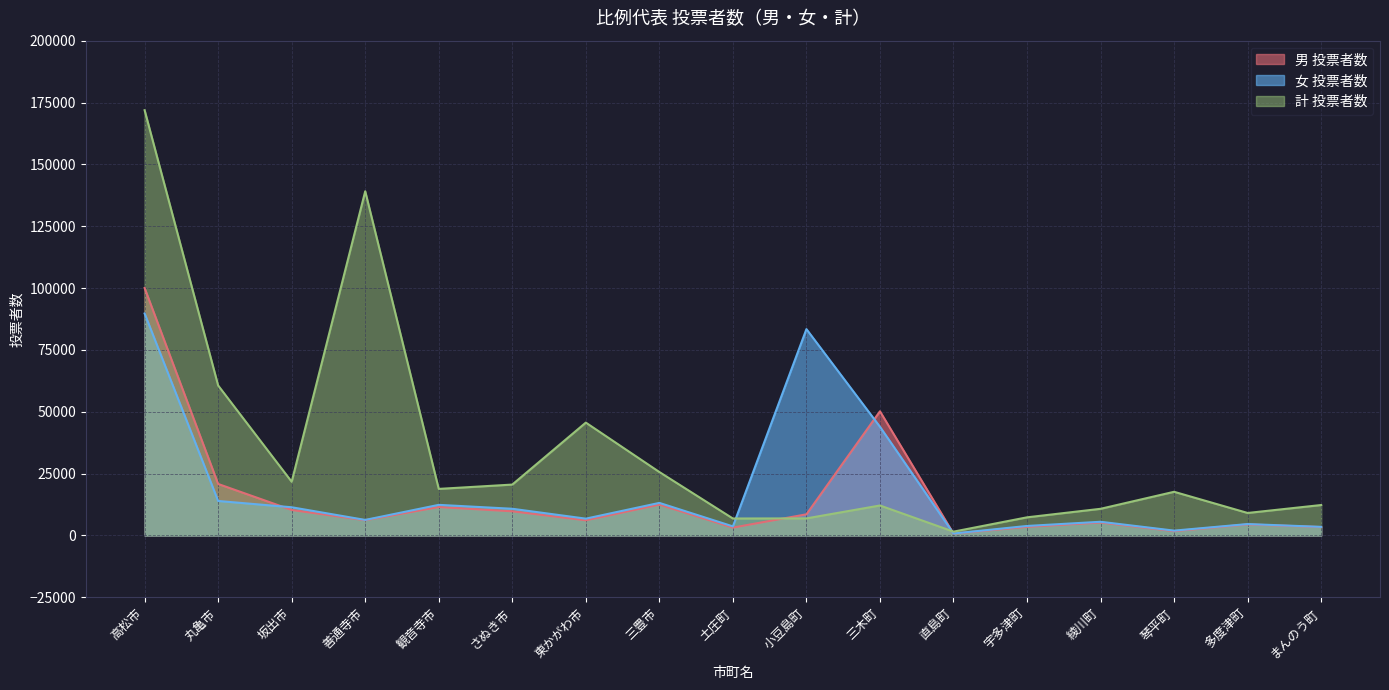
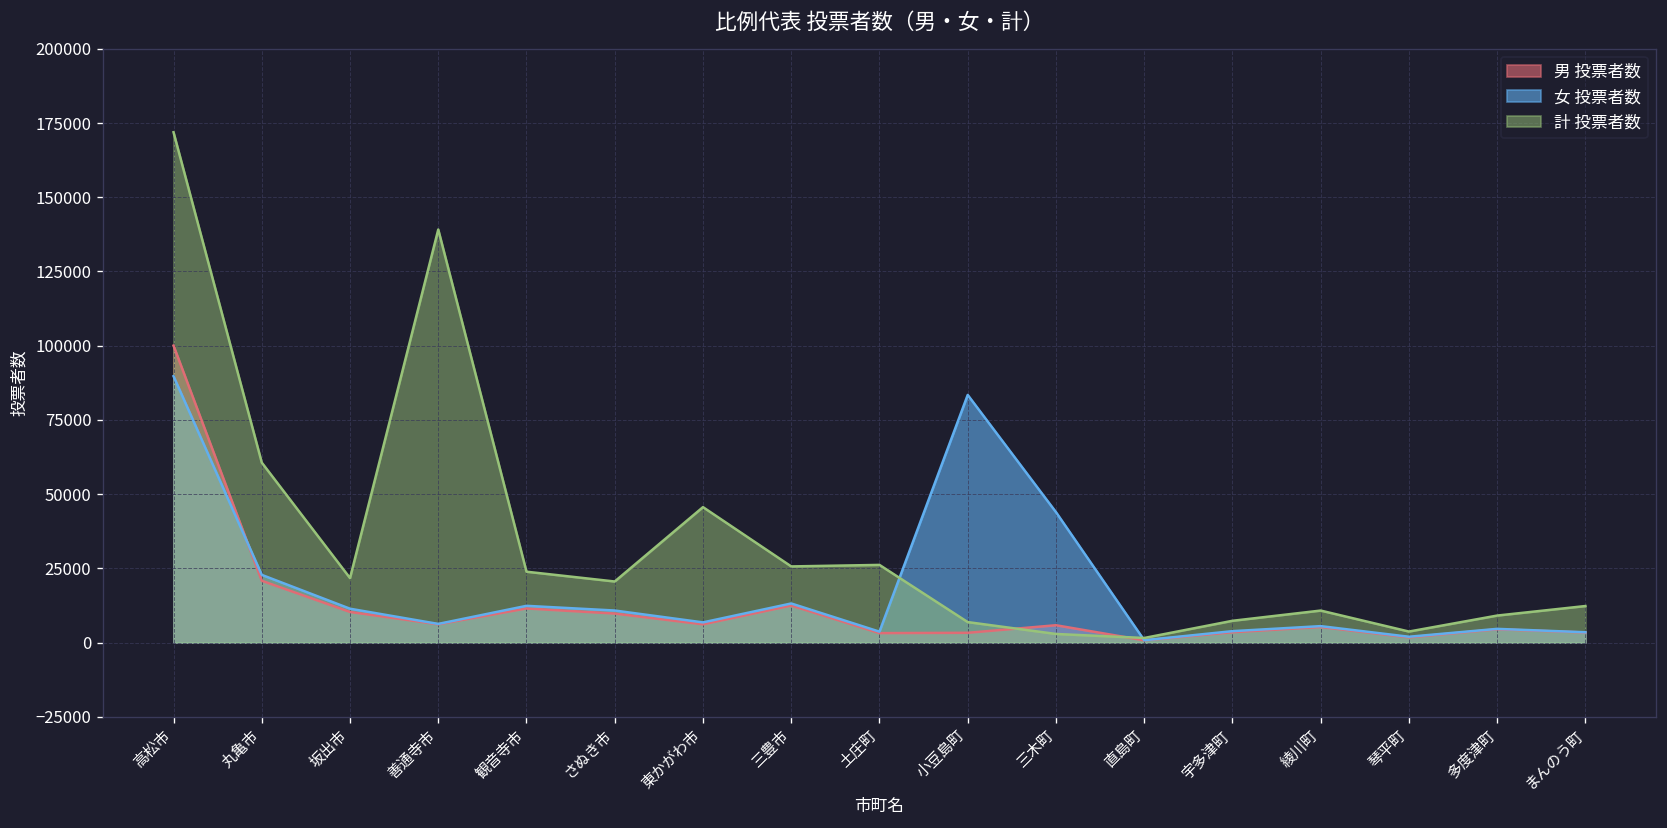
  {
    "男 投票者数": {
      "高松市": 100000,
      "丸亀市": 21000,
      "坂出市": 10000,
-     "小豆島町": 9000,
-     "三木町": 50000
+     "小豆島町": 3000,
+     "三木町": 6000
    },
    "女 投票者数": {
      "高松市": 90000,
-     "丸亀市": 14000,
+     "丸亀市": 23000,
      "坂出市": 11000,
      "小豆島町": 83000,
      "三木町": 44000
    },
    "計 投票者数": {
      "高松市": 172000,
      "丸亀市": 61000,
      "坂出市": 22000,
      "善通寺市": 139000,
-     "観音寺市": 19000,
+     "観音寺市": 24000,
      "さぬき市": 21000,
      "東かがわ市": 46000,
      "三豊市": 26000,
-     "土庄町": 7000,
+     "土庄町": 26000,
      "小豆島町": 7000,
-     "三木町": 12000,
+     "三木町": 3000,
      "宇多津町": 7000,
      "綾川町": 11000,
-     "琴平町": 18000,
+     "琴平町": 4000,
      "多度津町": 9000,
      "まんのう町": 12000
    }
  }
